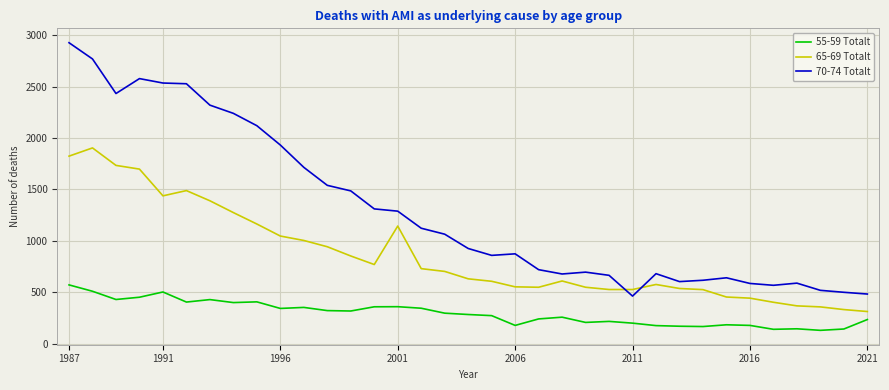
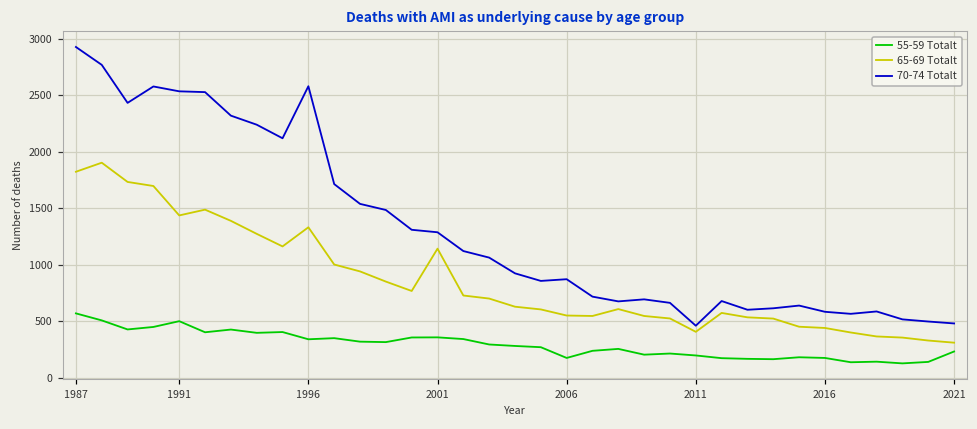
  {
    "55-59 Totalt": {
      "1987": 570,
      "1991": 500,
      "1996": 340,
      "2001": 360,
      "2006": 180,
      "2011": 200,
      "2016": 180,
      "2021": 230
    },
    "65-69 Totalt": {
      "1987": 1820,
      "1991": 1440,
-     "1996": 1050,
+     "1996": 1330,
      "2001": 1140,
      "2006": 550,
-     "2011": 530,
+     "2011": 410,
      "2016": 440,
      "2021": 310
    },
    "70-74 Totalt": {
      "1987": 2930,
      "1991": 2530,
-     "1996": 1930,
+     "1996": 2580,
      "2001": 1290,
      "2006": 870,
      "2011": 460,
      "2016": 590,
      "2021": 480
    }
  }
